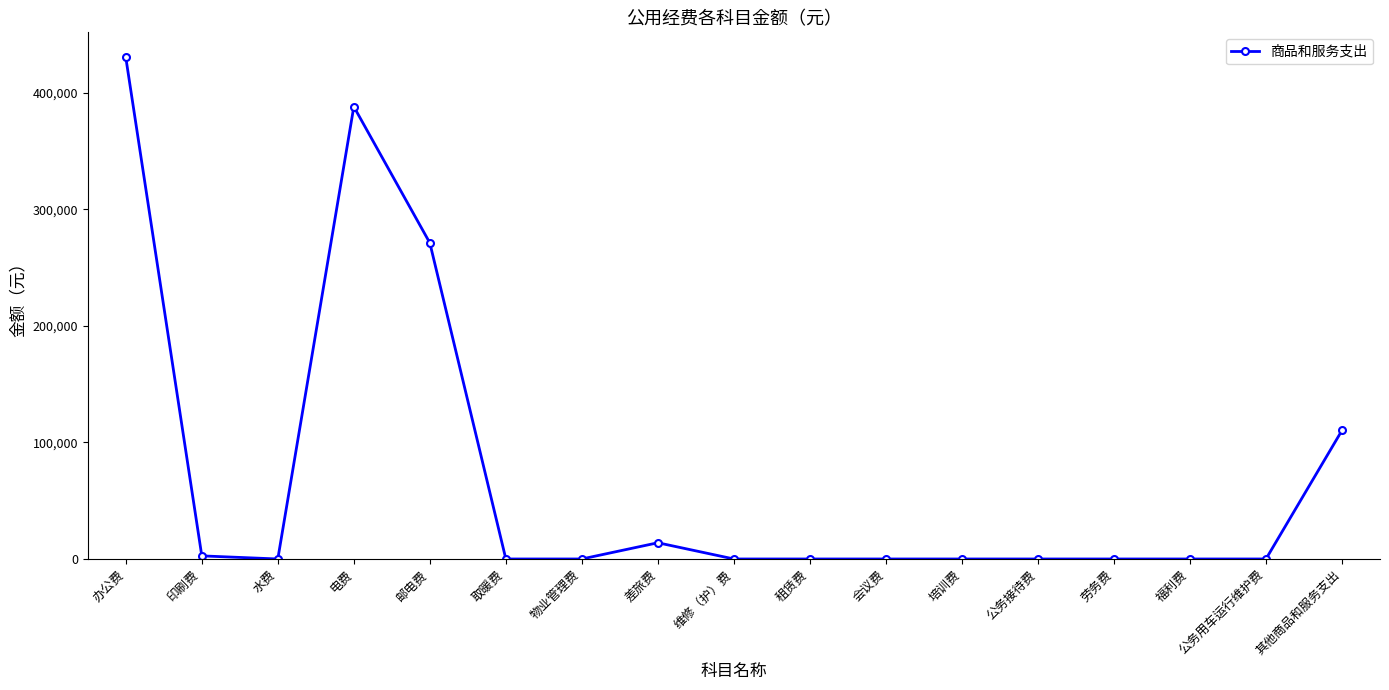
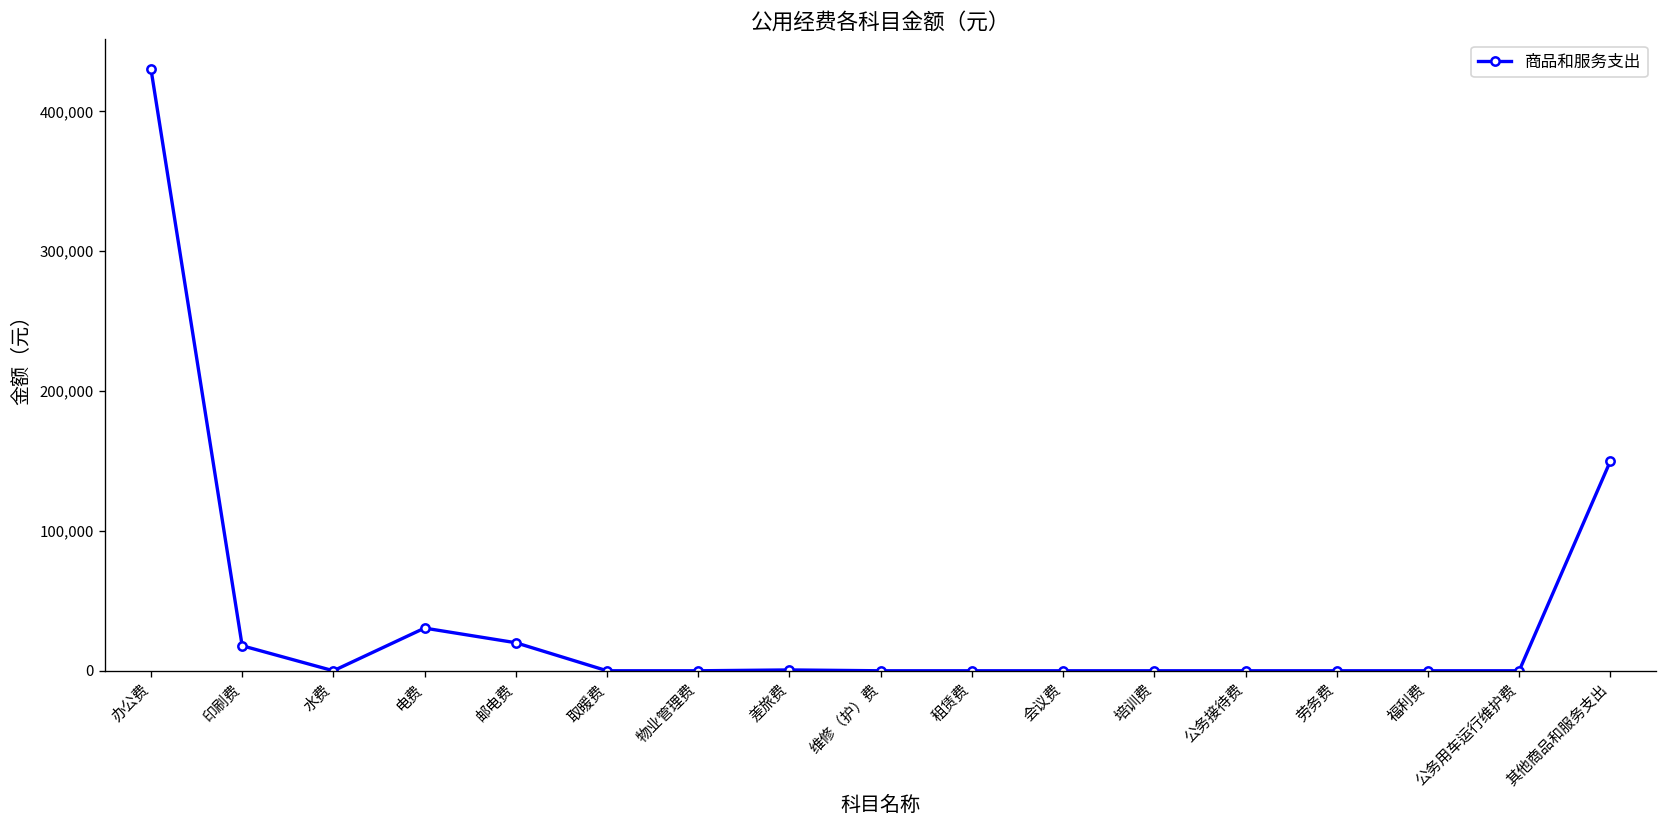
  {
    "办公费": "430,000",
-   "印刷费": "3,000",
+   "印刷费": "18,000",
    "水费": "0",
-   "电费": "388,000",
-   "邮电费": "271,000",
+   "电费": "31,000",
+   "邮电费": "20,000",
    "取暖费": "0",
    "物业管理费": "0",
-   "差旅费": "14,000",
+   "差旅费": "1,000",
    "维修（护）费": "0",
    "租赁费": "0",
    "会议费": "0",
    "培训费": "0",
    "公务接待费": "0",
    "劳务费": "0",
    "福利费": "0",
    "公务用车运行维护费": "0",
-   "其他商品和服务支出": "110,000"
+   "其他商品和服务支出": "150,000"
  }
